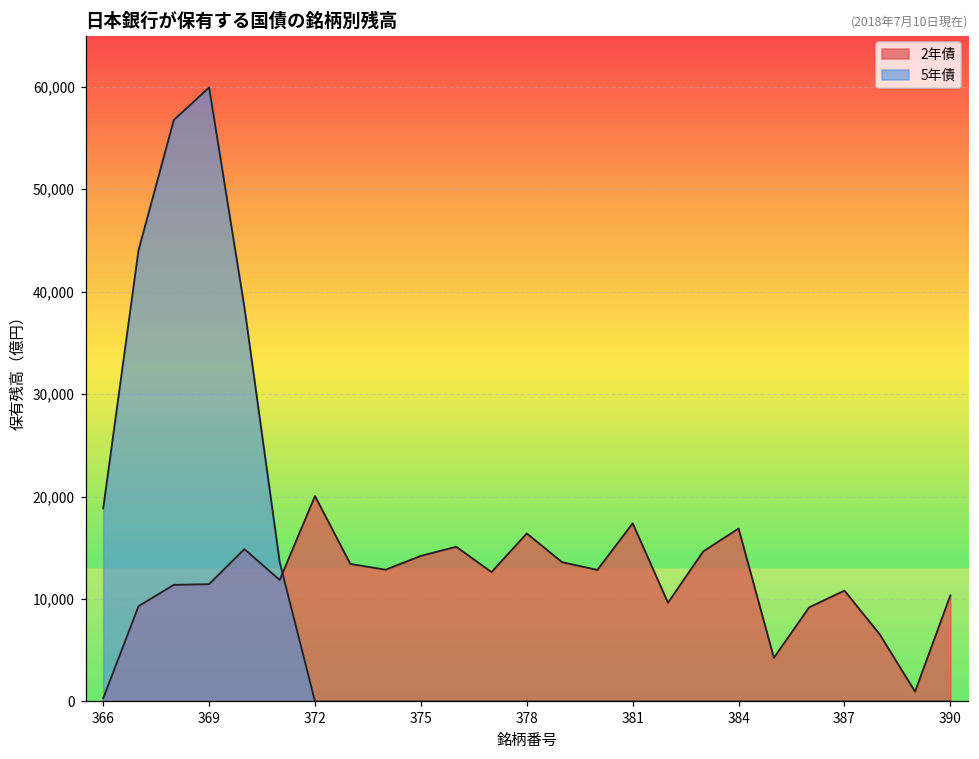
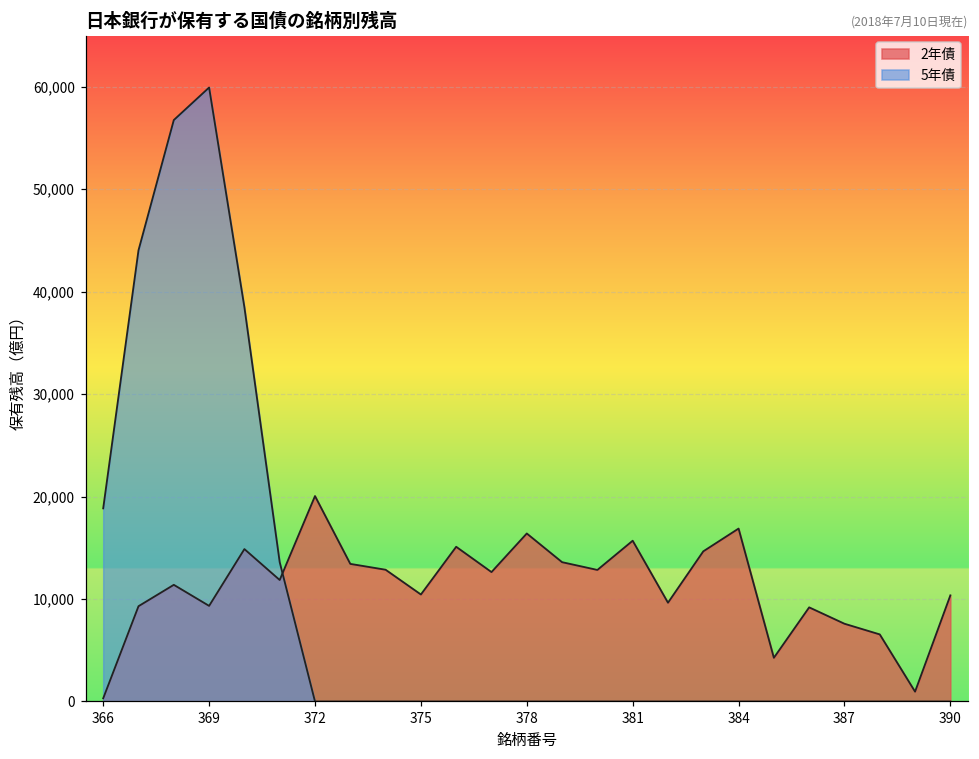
  {
    "2年債": {
      "366": "0",
-     "369": "11,000",
+     "369": "9,000",
      "372": "20,000",
-     "375": "14,000",
+     "375": "10,000",
      "378": "16,000",
-     "381": "17,000",
+     "381": "16,000",
      "384": "17,000",
-     "387": "11,000",
+     "387": "8,000",
      "390": "10,000"
    },
    "5年債": {
      "366": "19,000",
      "369": "60,000",
      "372": "0",
      "375": "0",
      "378": "0",
      "381": "0",
      "384": "0",
      "387": "0",
      "390": "0"
    }
  }
